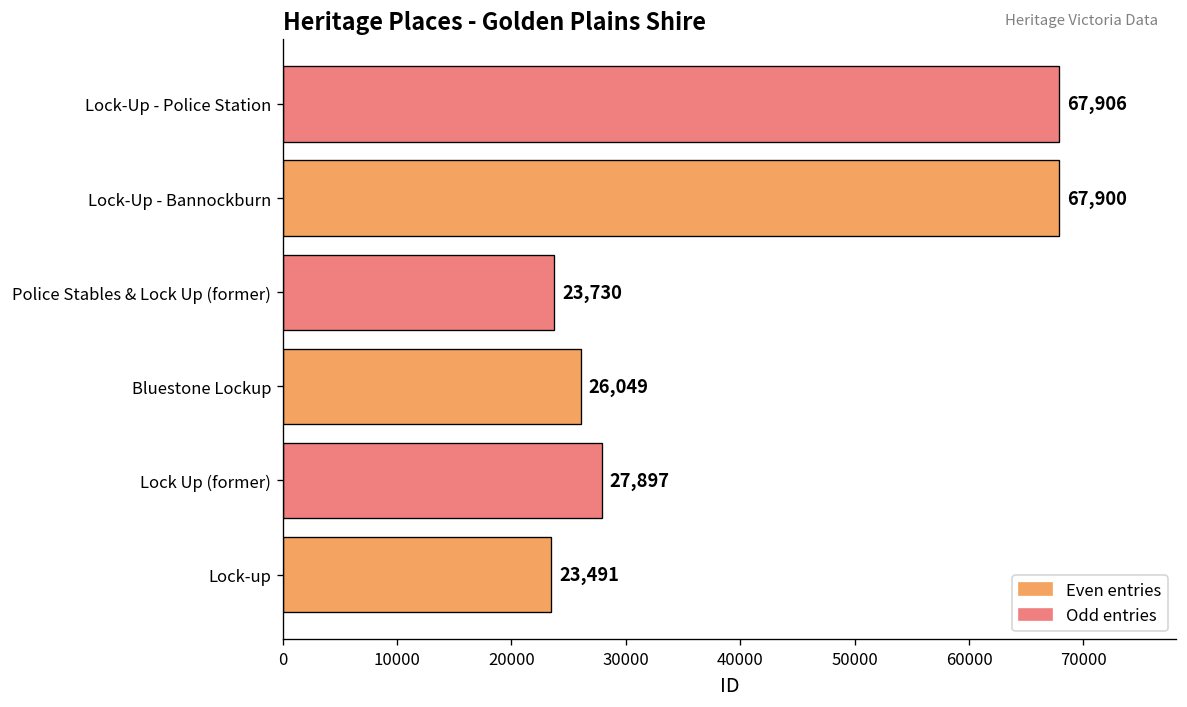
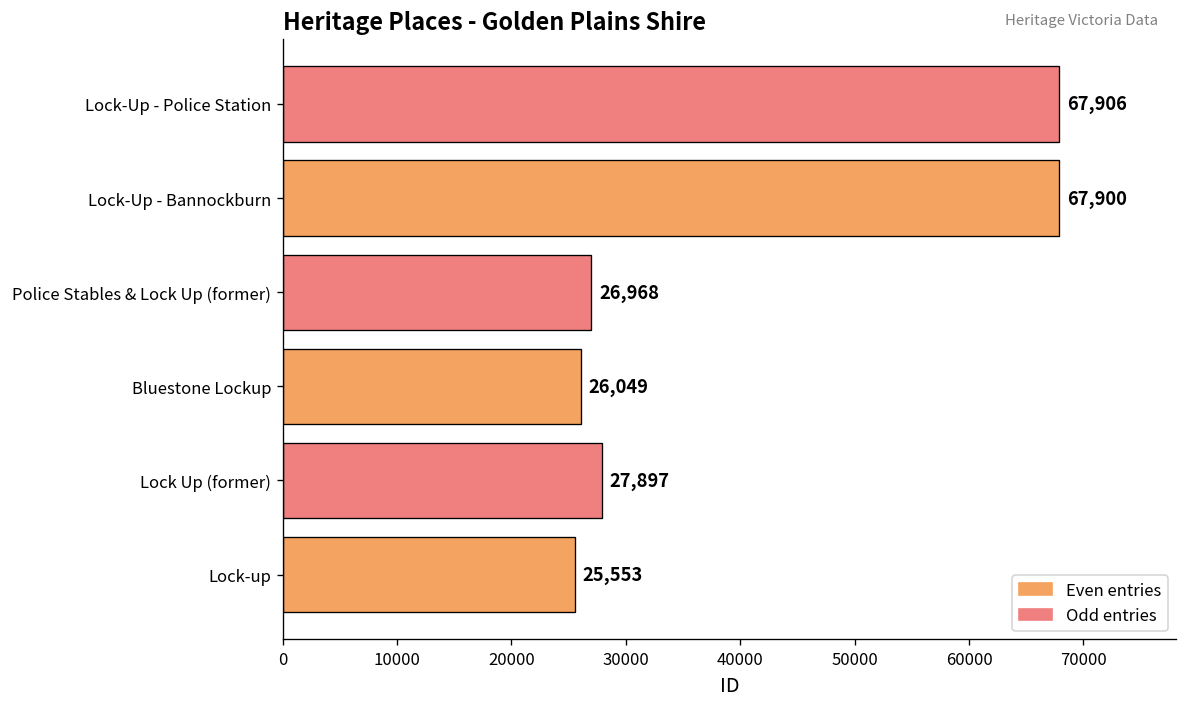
  {
    "Lock-Up - Police Station": "67,906",
    "Lock-Up - Bannockburn": "67,900",
-   "Police Stables & Lock Up (former)": "23,730",
+   "Police Stables & Lock Up (former)": "26,968",
    "Bluestone Lockup": "26,049",
    "Lock Up (former)": "27,897",
-   "Lock-up": "23,491"
+   "Lock-up": "25,553"
  }
